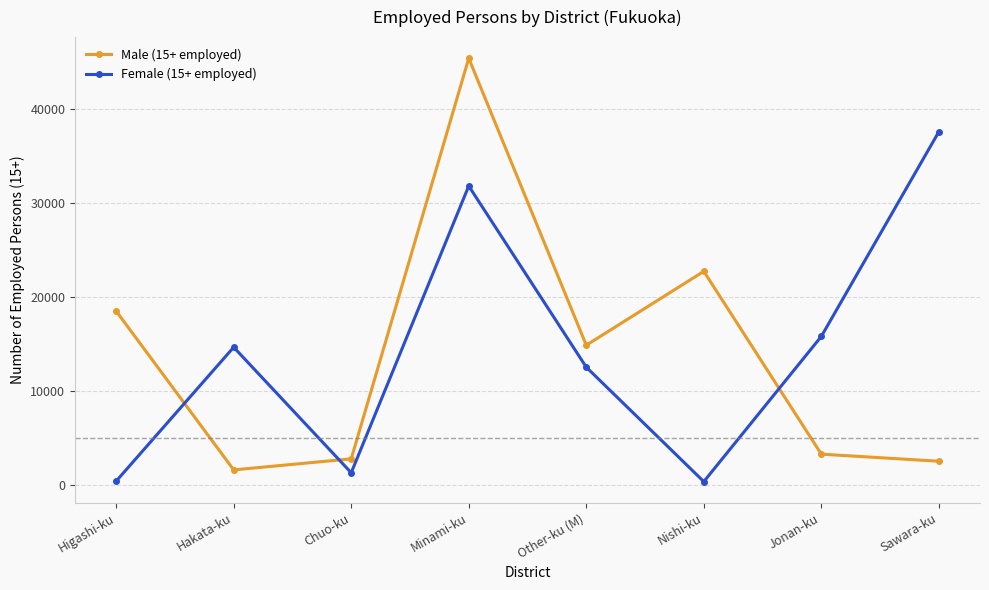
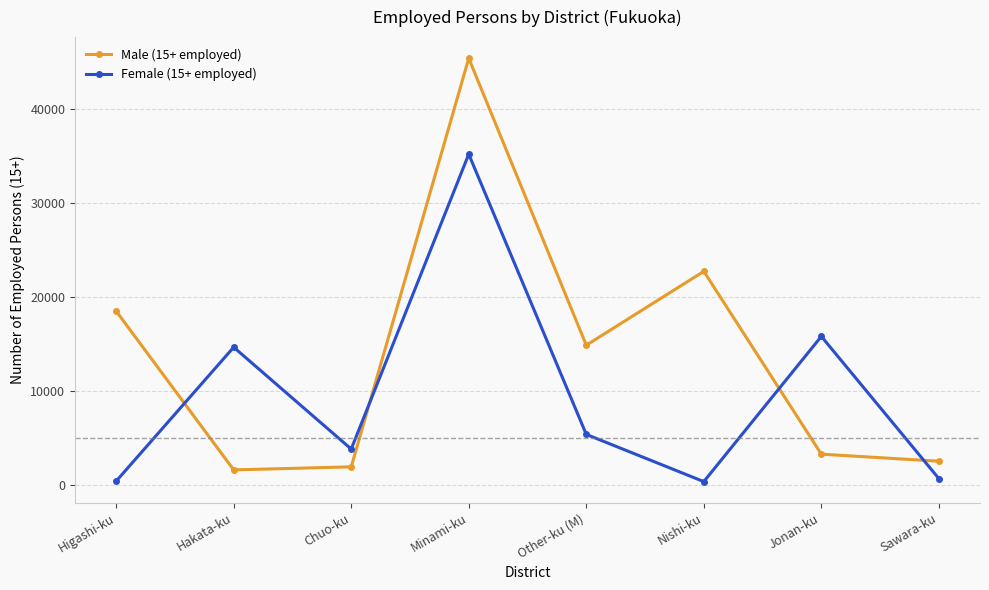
  {
    "Male (15+ employed)": {
      "Higashi-ku": 19000,
      "Hakata-ku": 2000,
-     "Chuo-ku": 3000,
+     "Chuo-ku": 2000,
      "Minami-ku": 45000,
      "Other-ku (M)": 15000,
      "Nishi-ku": 23000,
      "Jonan-ku": 3000,
      "Sawara-ku": 3000
    },
    "Female (15+ employed)": {
      "Higashi-ku": 0,
      "Hakata-ku": 15000,
-     "Chuo-ku": 1000,
-     "Minami-ku": 32000,
-     "Other-ku (M)": 13000,
+     "Chuo-ku": 4000,
+     "Minami-ku": 35000,
+     "Other-ku (M)": 5000,
      "Nishi-ku": 0,
      "Jonan-ku": 16000,
-     "Sawara-ku": 38000
+     "Sawara-ku": 1000
    }
  }
